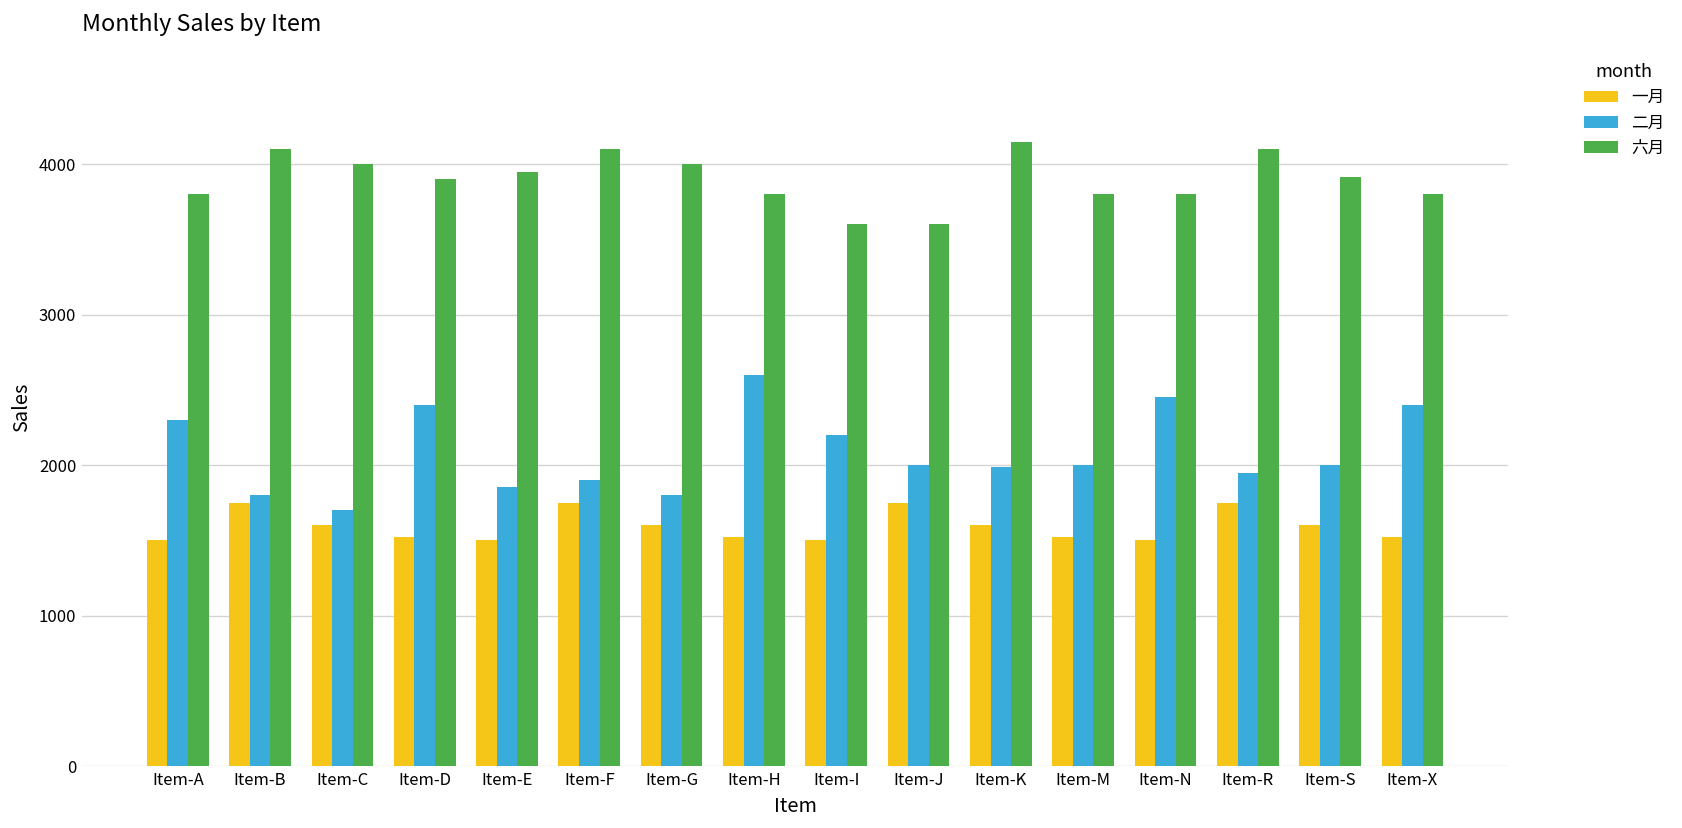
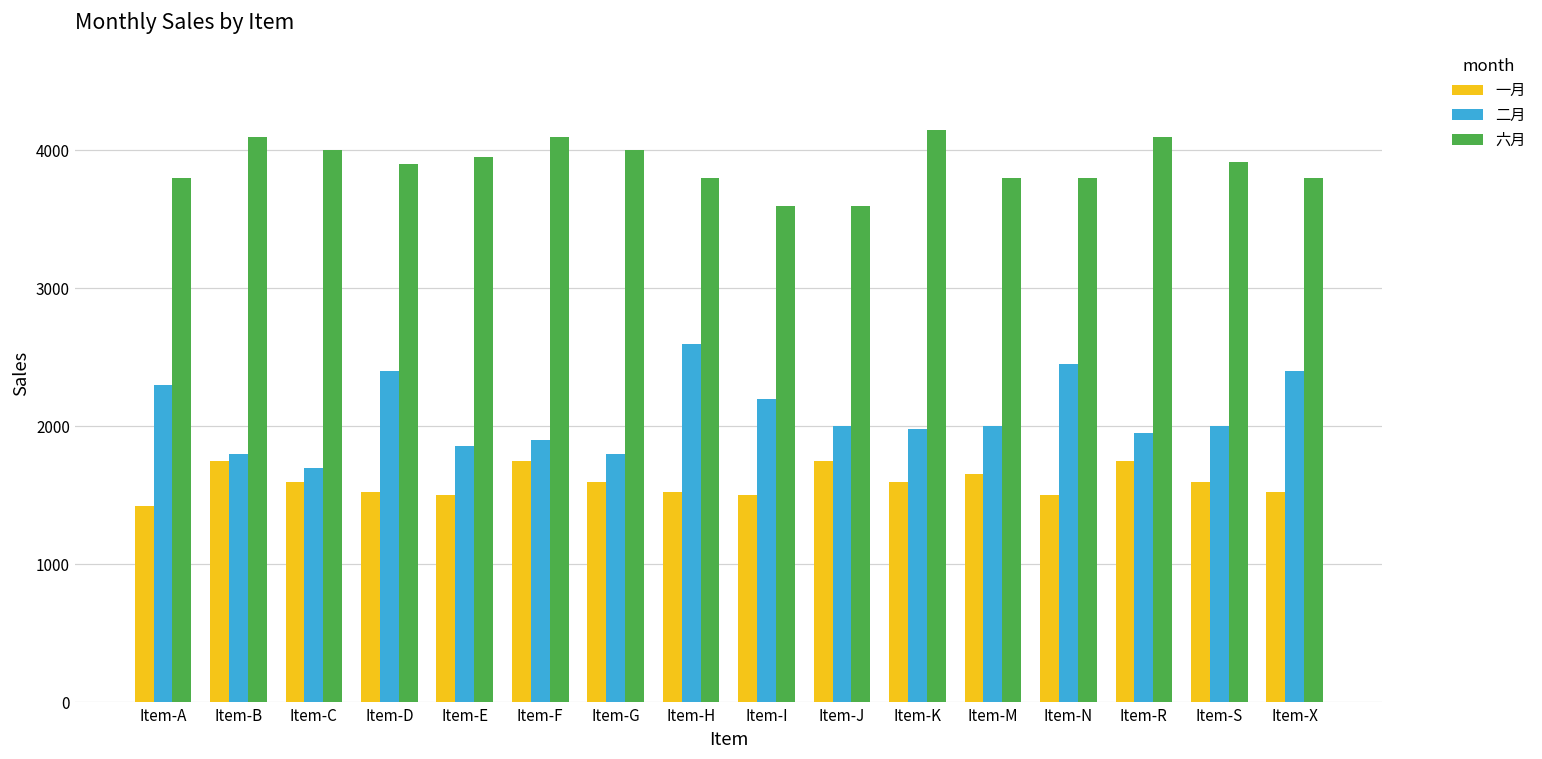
  {
    "一月": {
-     "Item-A": 1500,
+     "Item-A": 1420,
      "Item-B": 1750,
      "Item-C": 1600,
      "Item-D": 1530,
      "Item-E": 1500,
      "Item-F": 1750,
      "Item-G": 1600,
      "Item-H": 1530,
      "Item-I": 1500,
      "Item-J": 1750,
      "Item-K": 1600,
-     "Item-M": 1530,
+     "Item-M": 1660,
      "Item-N": 1500,
      "Item-R": 1750,
      "Item-S": 1600,
      "Item-X": 1530
    },
    "二月": {
      "Item-A": 2300,
      "Item-B": 1800,
      "Item-C": 1700,
      "Item-D": 2400,
      "Item-E": 1860,
      "Item-F": 1900,
      "Item-G": 1800,
      "Item-H": 2600,
      "Item-I": 2200,
      "Item-J": 2000,
      "Item-K": 1990,
      "Item-M": 2000,
      "Item-N": 2450,
      "Item-R": 1950,
      "Item-S": 2000,
      "Item-X": 2400
    },
    "六月": {
      "Item-A": 3800,
      "Item-B": 4100,
      "Item-C": 4000,
      "Item-D": 3900,
      "Item-E": 3950,
      "Item-F": 4100,
      "Item-G": 4000,
      "Item-H": 3800,
      "Item-I": 3600,
      "Item-J": 3600,
      "Item-K": 4150,
      "Item-M": 3800,
      "Item-N": 3800,
      "Item-R": 4100,
      "Item-S": 3910,
      "Item-X": 3800
    }
  }
